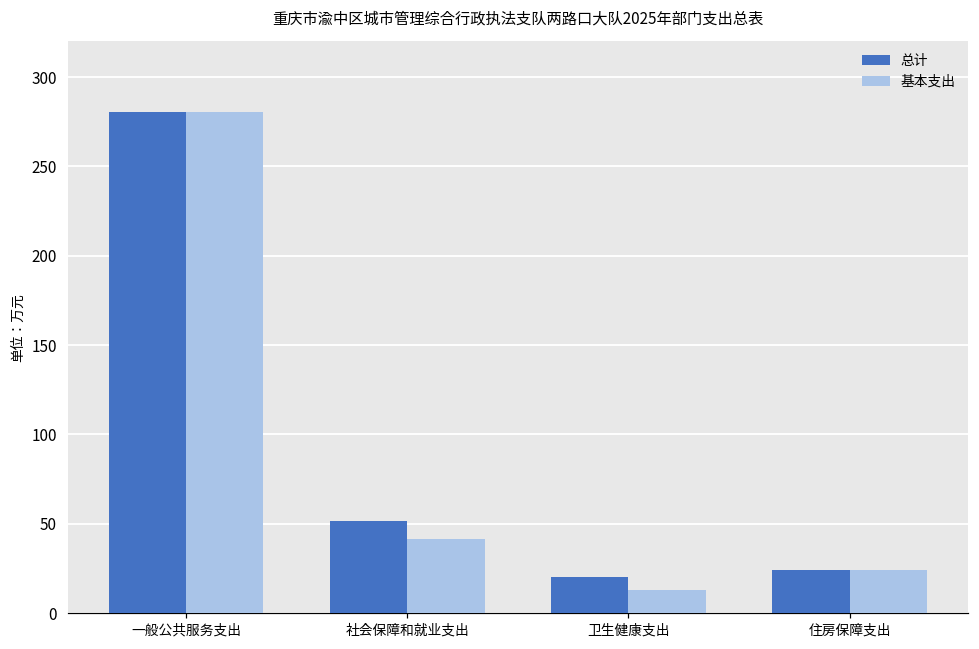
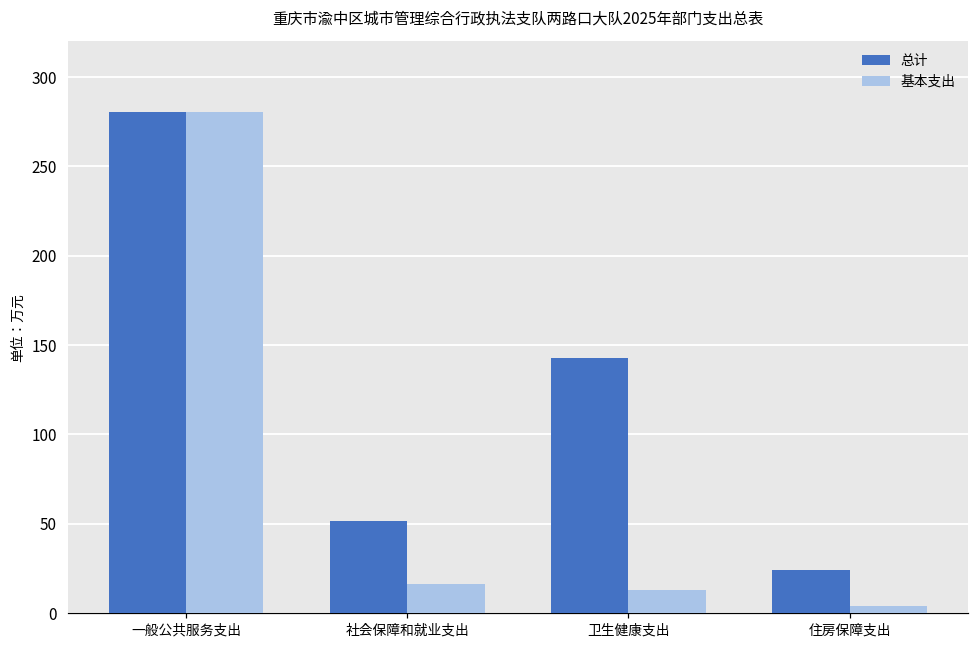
  {
    "总计": {
      "一般公共服务支出": 281,
      "社会保障和就业支出": 52,
-     "卫生健康支出": 20,
+     "卫生健康支出": 143,
      "住房保障支出": 24
    },
    "基本支出": {
      "一般公共服务支出": 281,
-     "社会保障和就业支出": 42,
+     "社会保障和就业支出": 16,
      "卫生健康支出": 13,
-     "住房保障支出": 24
+     "住房保障支出": 4
    }
  }
